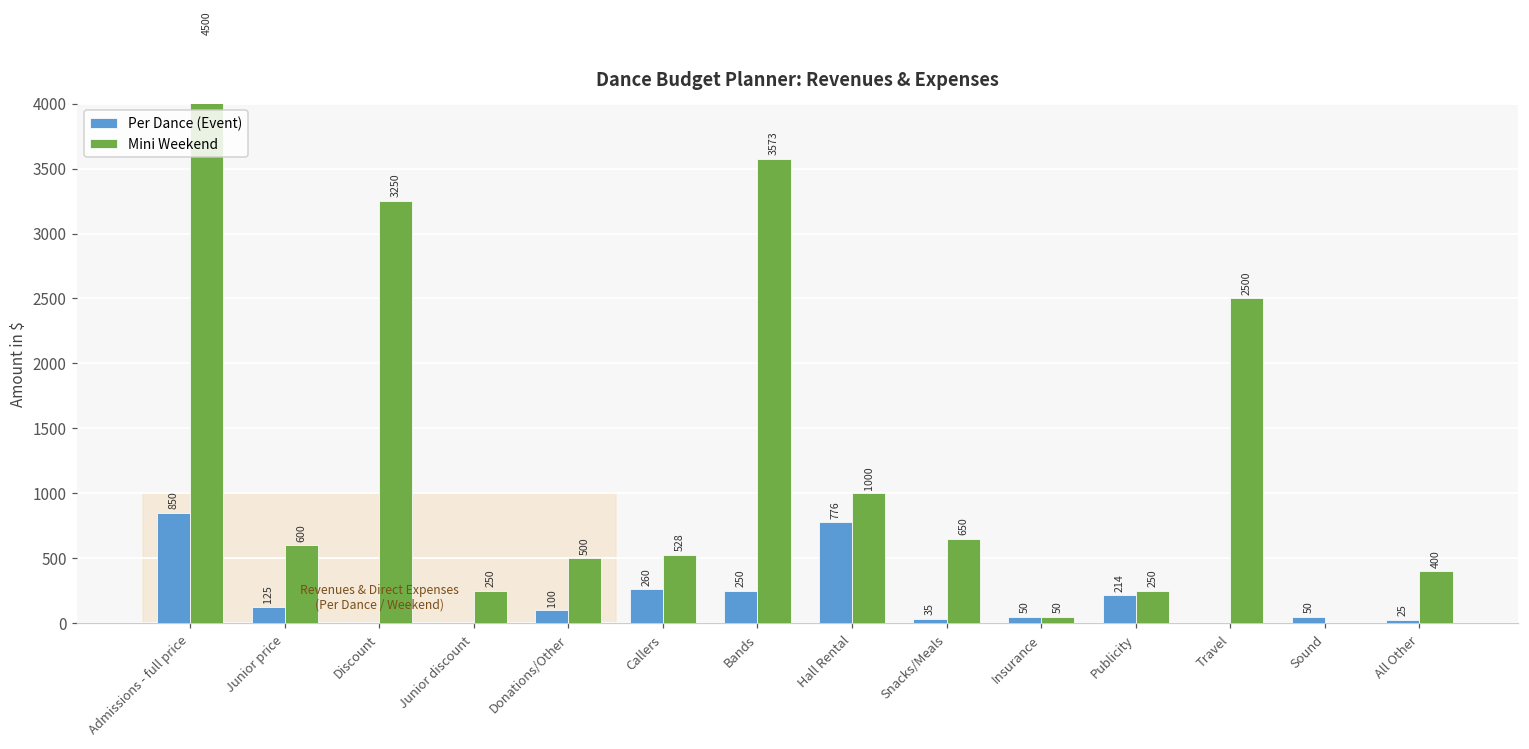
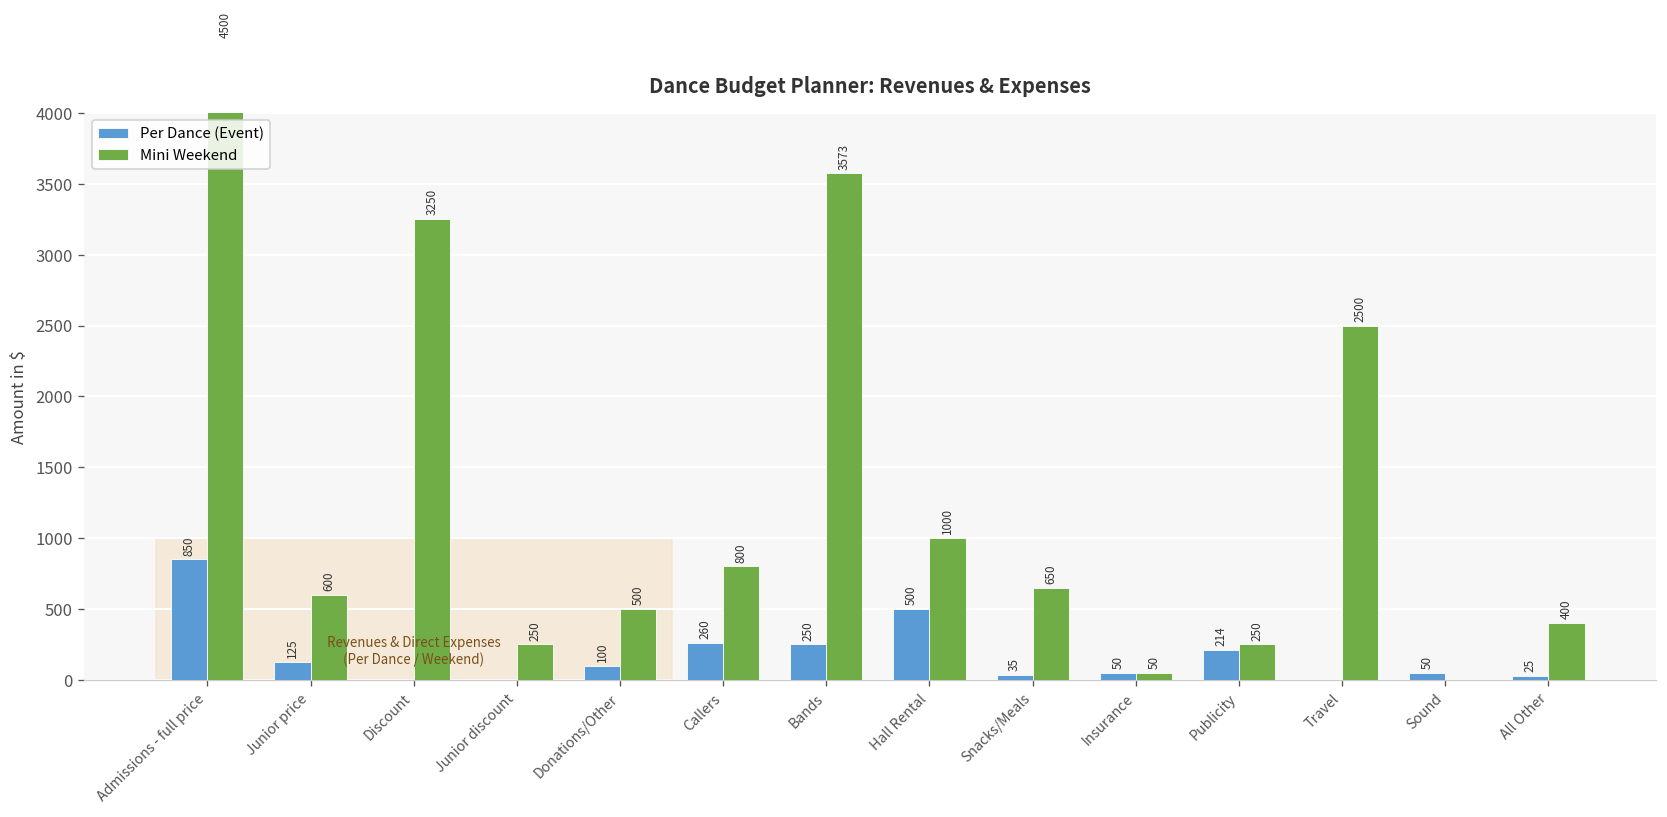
  {
    "Per Dance (Event)": {
      "Admissions - full price": 850,
      "Junior price": 125,
      "Donations/Other": 100,
      "Callers": 260,
      "Bands": 250,
-     "Hall Rental": 776,
+     "Hall Rental": 500,
      "Snacks/Meals": 35,
      "Insurance": 50,
      "Publicity": 214,
      "Sound": 50,
      "All Other": 25
    },
    "Mini Weekend": {
      "Junior price": 600,
      "Discount": 3250,
      "Junior discount": 250,
      "Donations/Other": 500,
-     "Callers": 528,
+     "Callers": 800,
      "Bands": 3573,
      "Hall Rental": 1000,
      "Snacks/Meals": 650,
      "Insurance": 50,
      "Publicity": 250,
      "Travel": 2500,
      "All Other": 400
    }
  }
